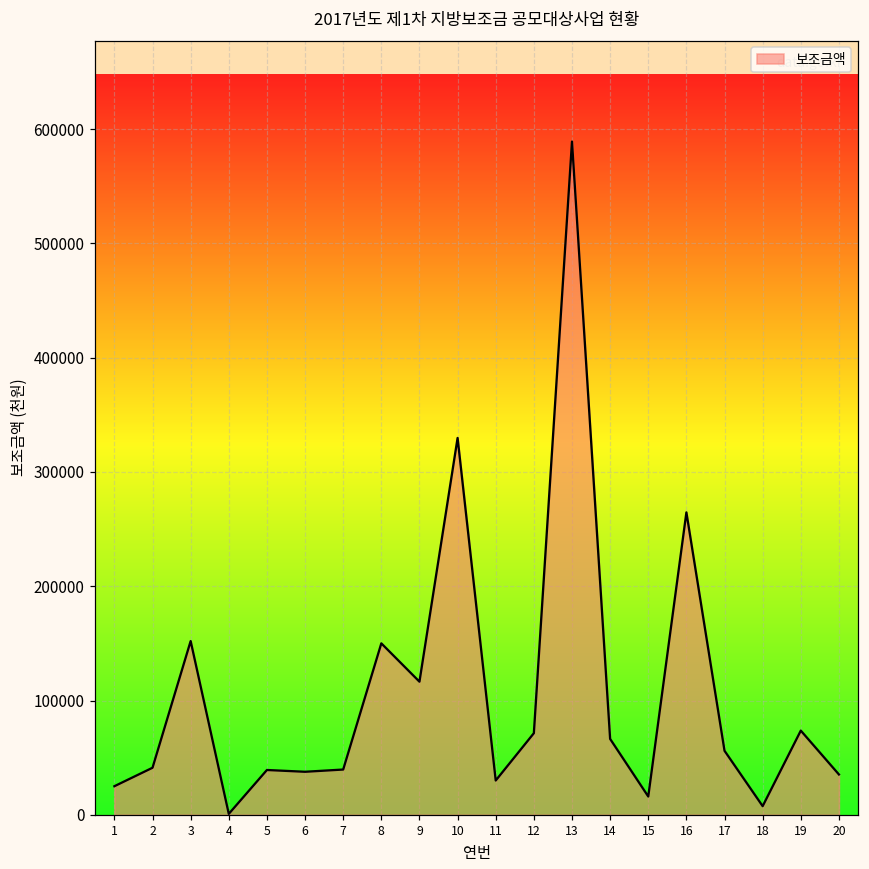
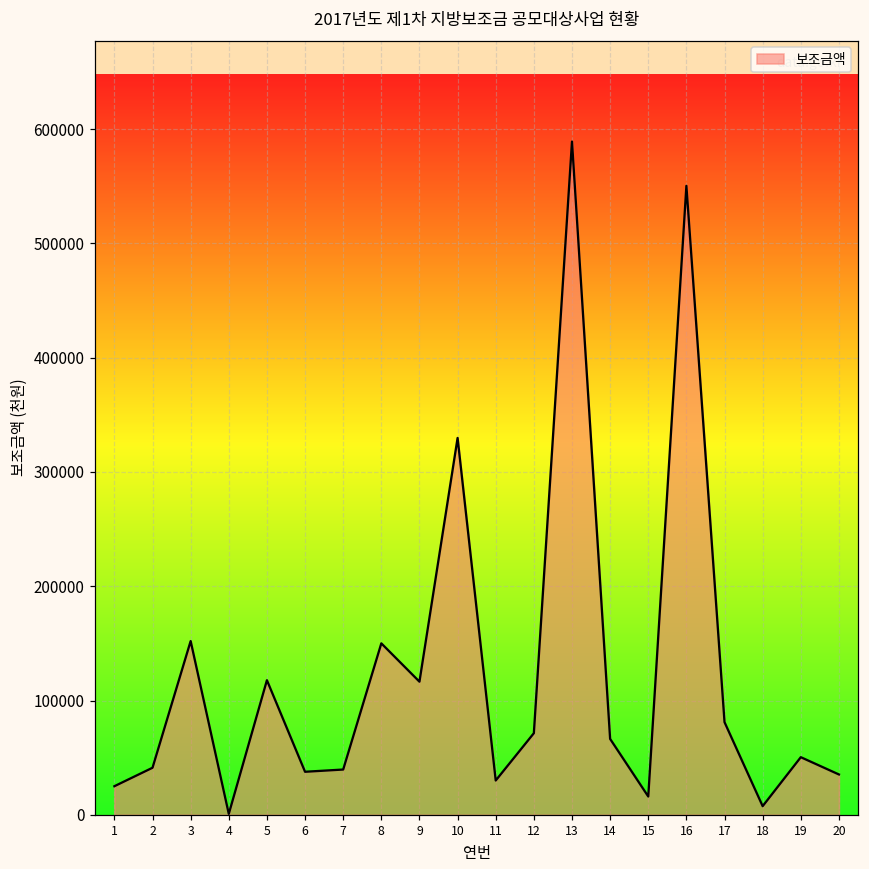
  {
    "1": 25000,
    "2": 41000,
    "3": 152000,
    "4": 1000,
-   "5": 39000,
+   "5": 118000,
    "6": 38000,
    "7": 40000,
    "8": 150000,
    "9": 116000,
    "10": 330000,
    "11": 30000,
    "12": 71000,
    "13": 589000,
    "14": 66000,
    "15": 16000,
-   "16": 265000,
-   "17": 56000,
+   "16": 550000,
+   "17": 81000,
    "18": 8000,
-   "19": 74000,
+   "19": 50000,
    "20": 35000
  }
